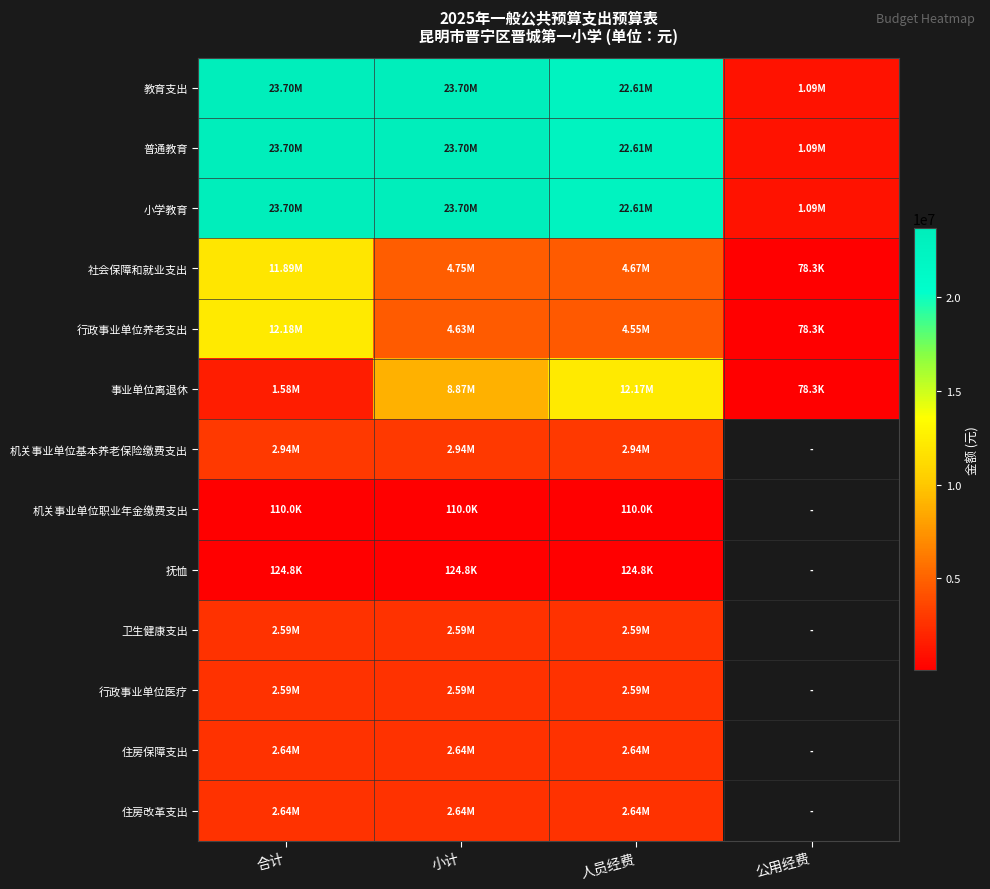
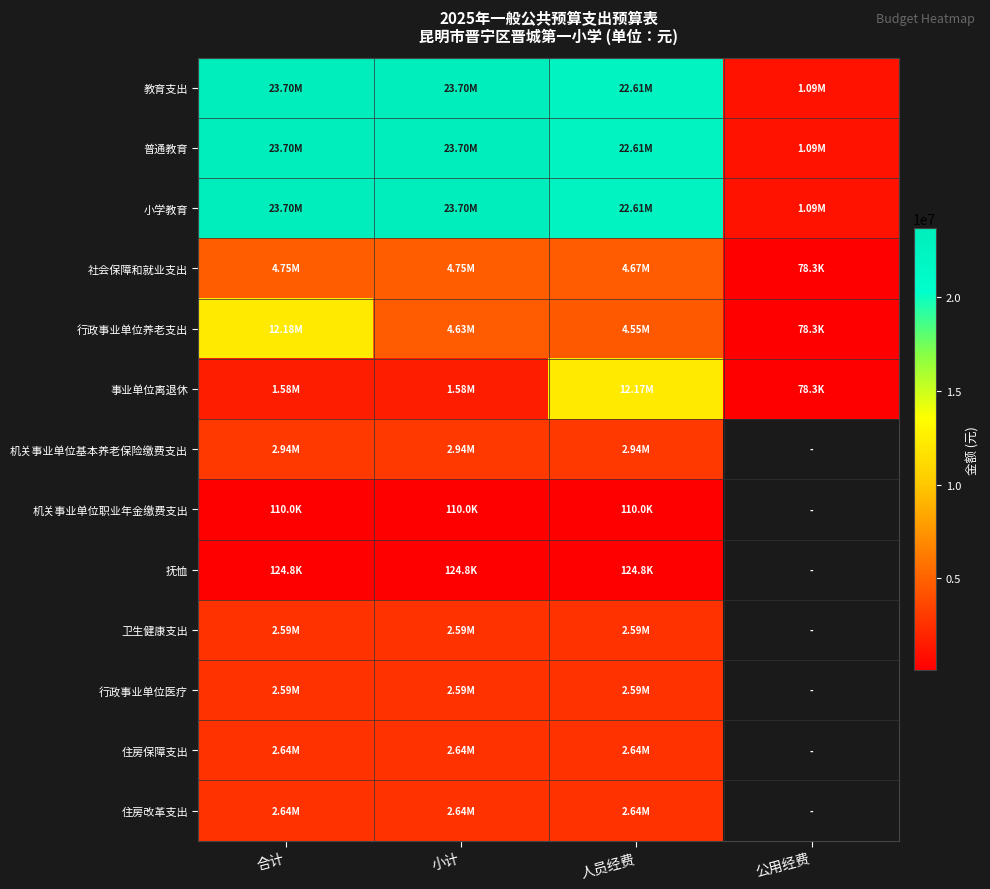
  {
    "教育支出": {
      "合计": "23.70M",
      "小计": "23.70M",
      "人员经费": "22.61M",
      "公用经费": "1.09M"
    },
    "普通教育": {
      "合计": "23.70M",
      "小计": "23.70M",
      "人员经费": "22.61M",
      "公用经费": "1.09M"
    },
    "小学教育": {
      "合计": "23.70M",
      "小计": "23.70M",
      "人员经费": "22.61M",
      "公用经费": "1.09M"
    },
    "社会保障和就业支出": {
-     "合计": "11.89M",
+     "合计": "4.75M",
      "小计": "4.75M",
      "人员经费": "4.67M",
      "公用经费": "78.3K"
    },
    "行政事业单位养老支出": {
      "合计": "12.18M",
      "小计": "4.63M",
      "人员经费": "4.55M",
      "公用经费": "78.3K"
    },
    "事业单位离退休": {
      "合计": "1.58M",
-     "小计": "8.87M",
+     "小计": "1.58M",
      "人员经费": "12.17M",
      "公用经费": "78.3K"
    },
    "机关事业单位基本养老保险缴费支出": {
      "合计": "2.94M",
      "小计": "2.94M",
      "人员经费": "2.94M"
    },
    "机关事业单位职业年金缴费支出": {
      "合计": "110.0K",
      "小计": "110.0K",
      "人员经费": "110.0K"
    },
    "抚恤": {
      "合计": "124.8K",
      "小计": "124.8K",
      "人员经费": "124.8K"
    },
    "卫生健康支出": {
      "合计": "2.59M",
      "小计": "2.59M",
      "人员经费": "2.59M"
    },
    "行政事业单位医疗": {
      "合计": "2.59M",
      "小计": "2.59M",
      "人员经费": "2.59M"
    },
    "住房保障支出": {
      "合计": "2.64M",
      "小计": "2.64M",
      "人员经费": "2.64M"
    },
    "住房改革支出": {
      "合计": "2.64M",
      "小计": "2.64M",
      "人员经费": "2.64M"
    }
  }
